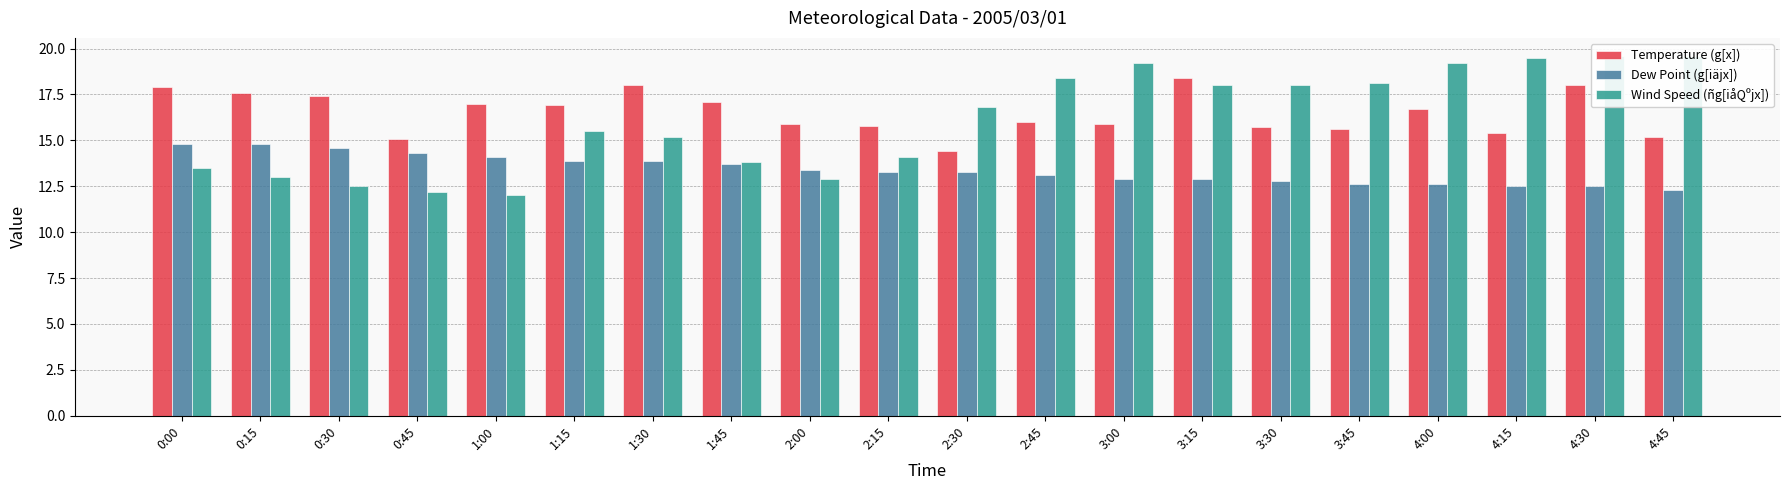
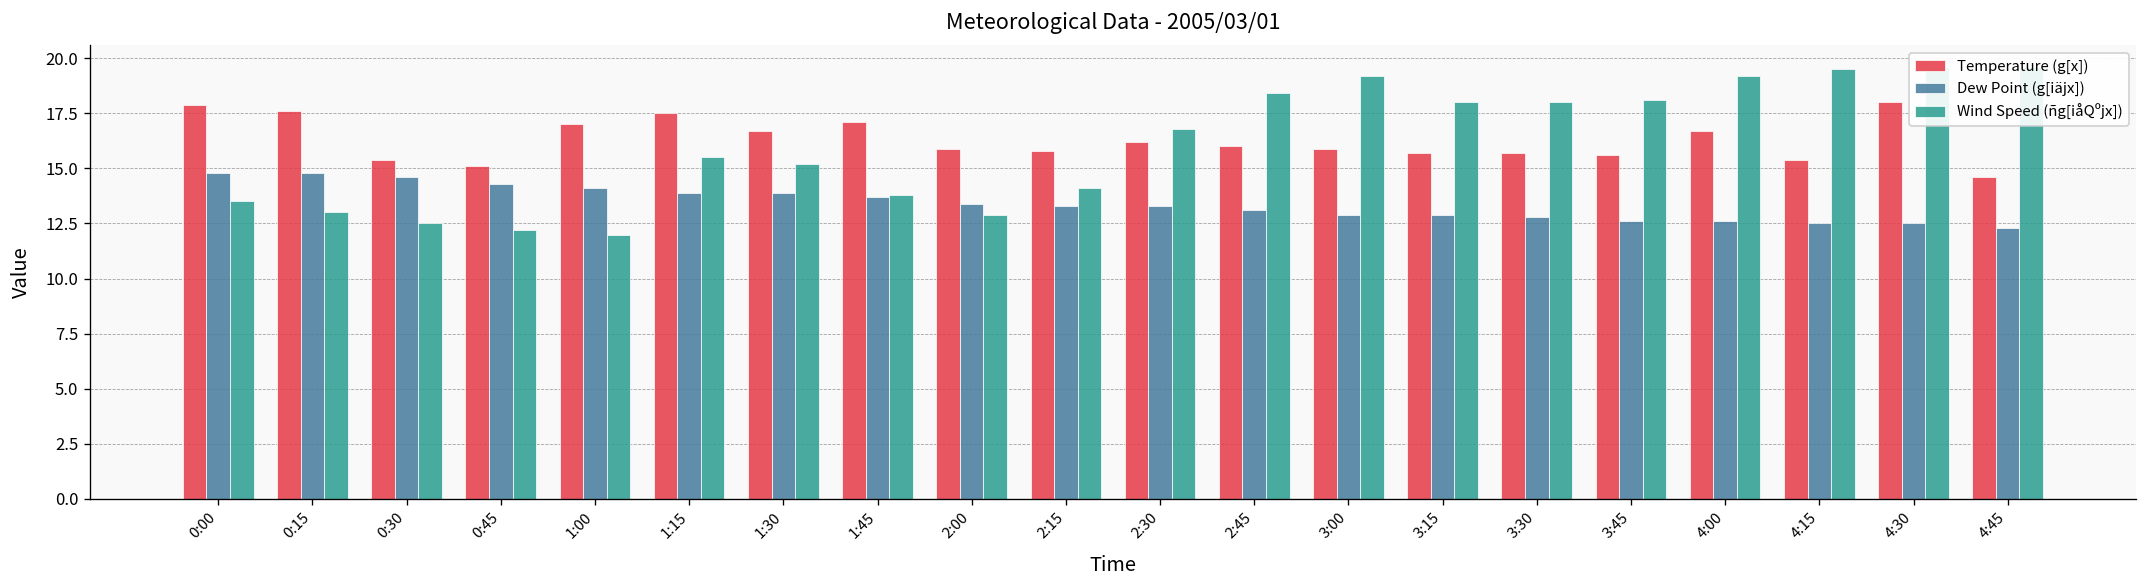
  {
    "Temperature (g[x])": {
      "0:00": 17.9,
      "0:15": 17.6,
-     "0:30": 17.4,
+     "0:30": 15.4,
      "0:45": 15.1,
      "1:00": 17.0,
-     "1:15": 16.9,
-     "1:30": 18.0,
+     "1:15": 17.5,
+     "1:30": 16.7,
      "1:45": 17.1,
      "2:00": 15.9,
      "2:15": 15.8,
-     "2:30": 14.4,
+     "2:30": 16.2,
      "2:45": 16.0,
      "3:00": 15.9,
-     "3:15": 18.4,
+     "3:15": 15.7,
      "3:30": 15.7,
      "3:45": 15.6,
      "4:00": 16.7,
      "4:15": 15.4,
      "4:30": 18.0,
-     "4:45": 15.2
+     "4:45": 14.6
    }
  }
